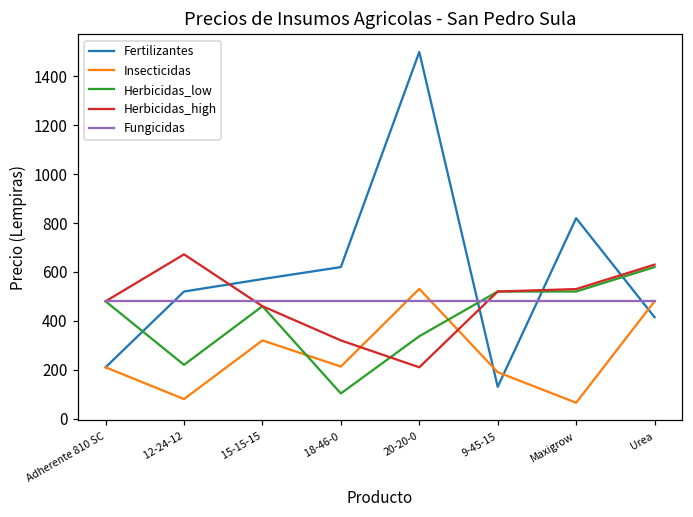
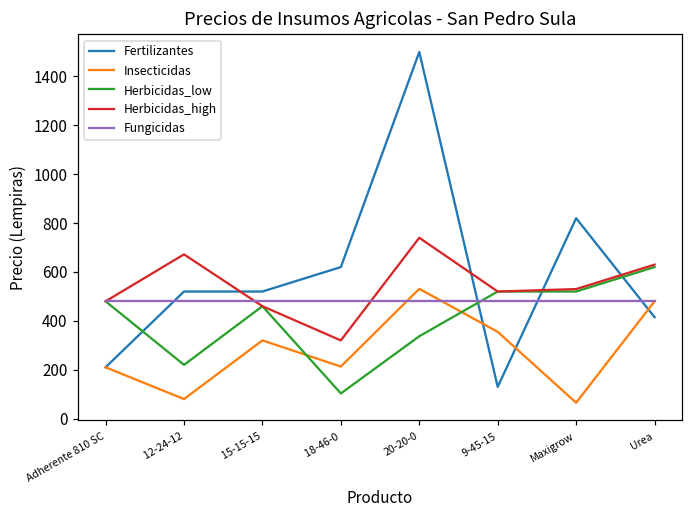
  {
    "Fertilizantes": {
      "12-24-12": 520,
-     "15-15-15": 570,
+     "15-15-15": 520,
      "18-46-0": 620,
      "20-20-0": 1500,
      "9-45-15": 130,
      "Maxigrow": 820,
      "Urea": 420
    },
    "Insecticidas": {
      "12-24-12": 80,
      "15-15-15": 320,
      "18-46-0": 210,
      "20-20-0": 530,
-     "9-45-15": 190,
+     "9-45-15": 360,
      "Maxigrow": 70
    },
    "Herbicidas_low": {
      "12-24-12": 220,
      "18-46-0": 100,
      "20-20-0": 340
    },
    "Herbicidas_high": {
      "12-24-12": 670,
      "18-46-0": 320,
-     "20-20-0": 210
+     "20-20-0": 740
    },
    "Fungicidas": {
      "12-24-12": 480,
      "15-15-15": 480,
      "18-46-0": 480,
      "20-20-0": 480,
      "9-45-15": 480,
      "Maxigrow": 480
    }
  }
